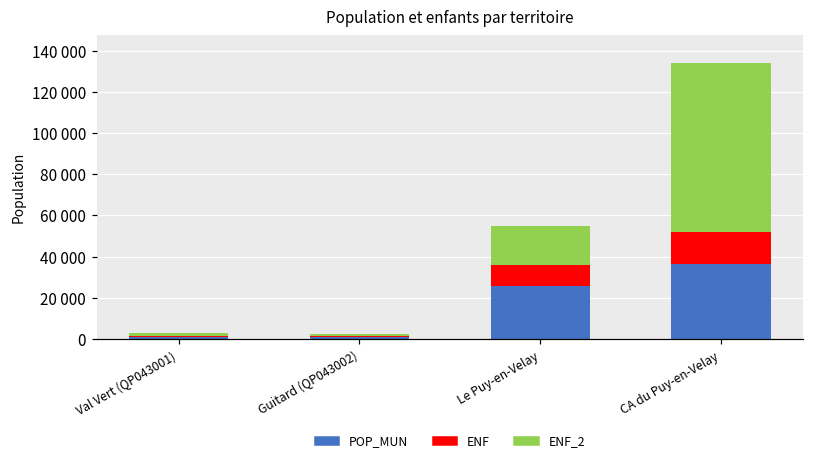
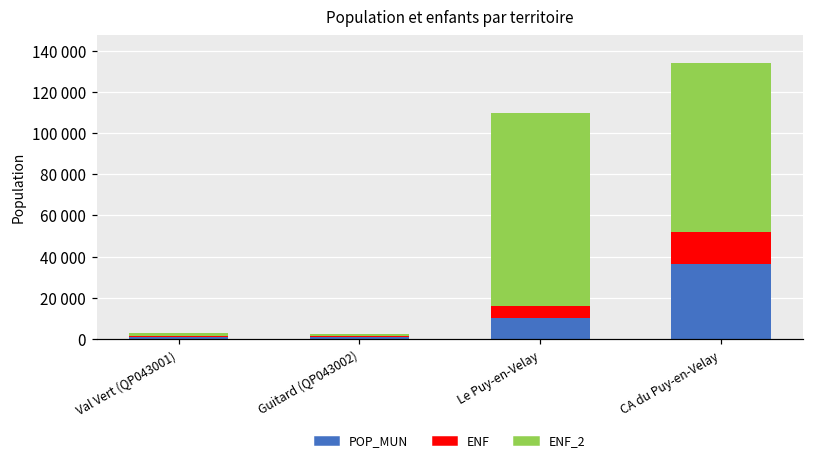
  {
    "POP_MUN": {
-     "Le Puy-en-Velay": 26000,
+     "Le Puy-en-Velay": 10000,
      "CA du Puy-en-Velay": 37000
    },
    "ENF": {
-     "Le Puy-en-Velay": 10000,
+     "Le Puy-en-Velay": 6000,
      "CA du Puy-en-Velay": 16000
    },
    "ENF_2": {
      "Val Vert (QP043001)": 1000,
-     "Le Puy-en-Velay": 19000,
+     "Le Puy-en-Velay": 94000,
      "CA du Puy-en-Velay": 82000
    }
  }
